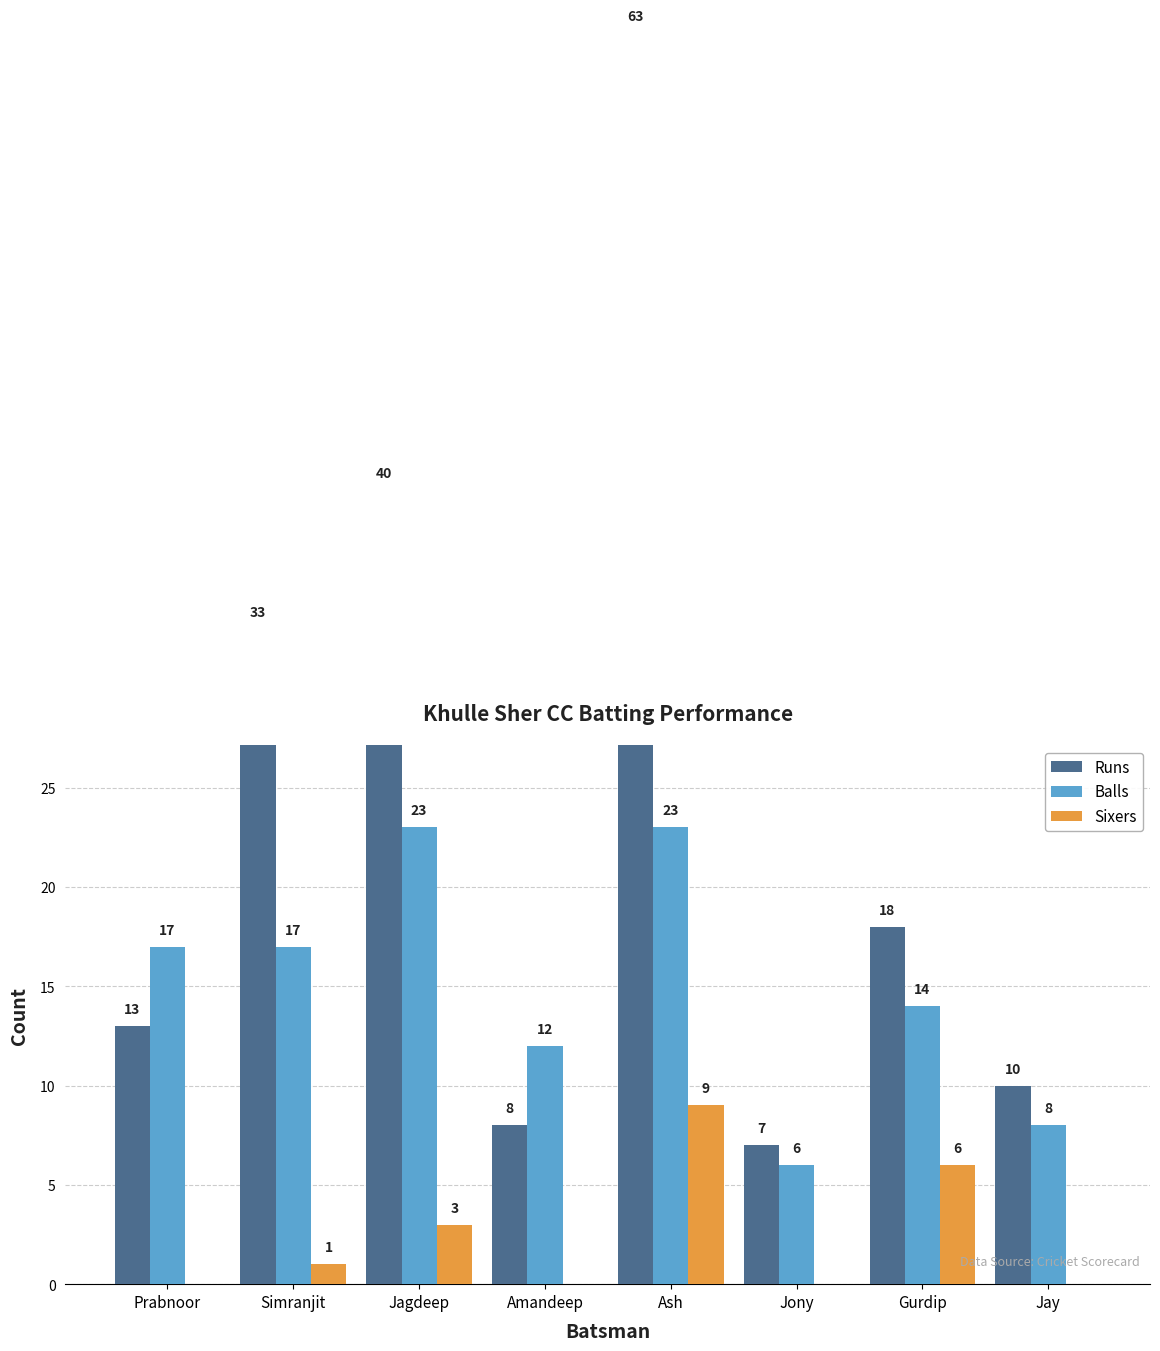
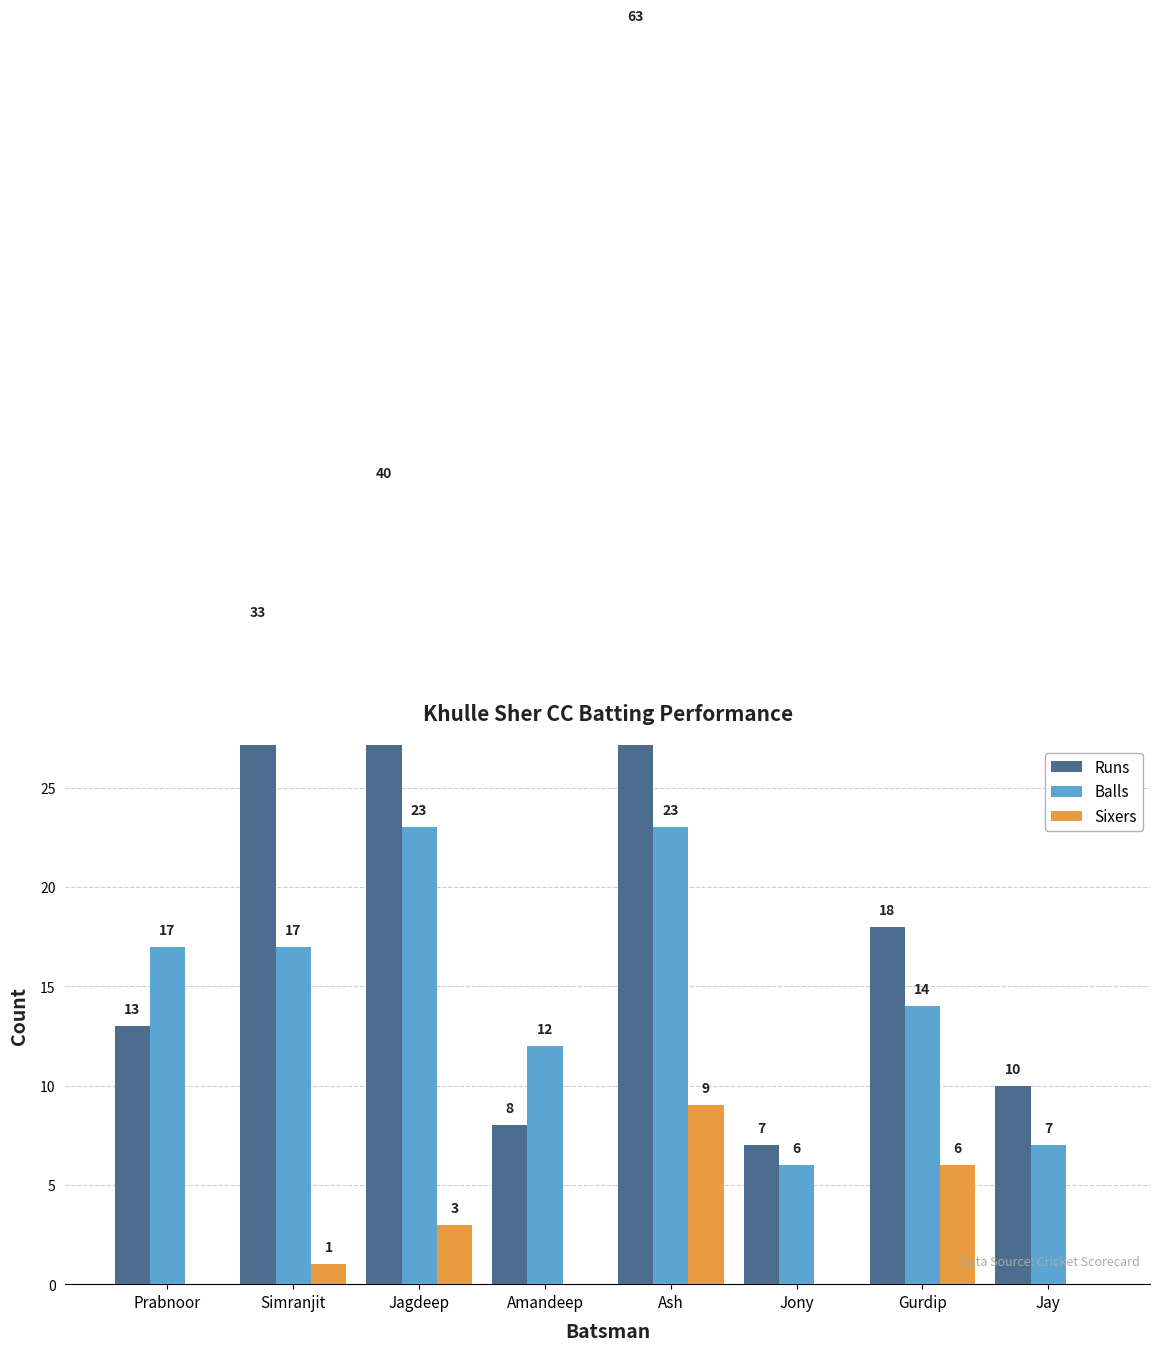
  {
    "Runs": {
      "Prabnoor": 13,
      "Amandeep": 8,
      "Jony": 7,
      "Gurdip": 18,
      "Jay": 10
    },
    "Balls": {
      "Prabnoor": 17,
      "Simranjit": 17,
      "Jagdeep": 23,
      "Amandeep": 12,
      "Ash": 23,
      "Jony": 6,
      "Gurdip": 14,
-     "Jay": 8
+     "Jay": 7
    },
    "Sixers": {
      "Simranjit": 1,
      "Jagdeep": 3,
      "Ash": 9,
      "Gurdip": 6
    }
  }
